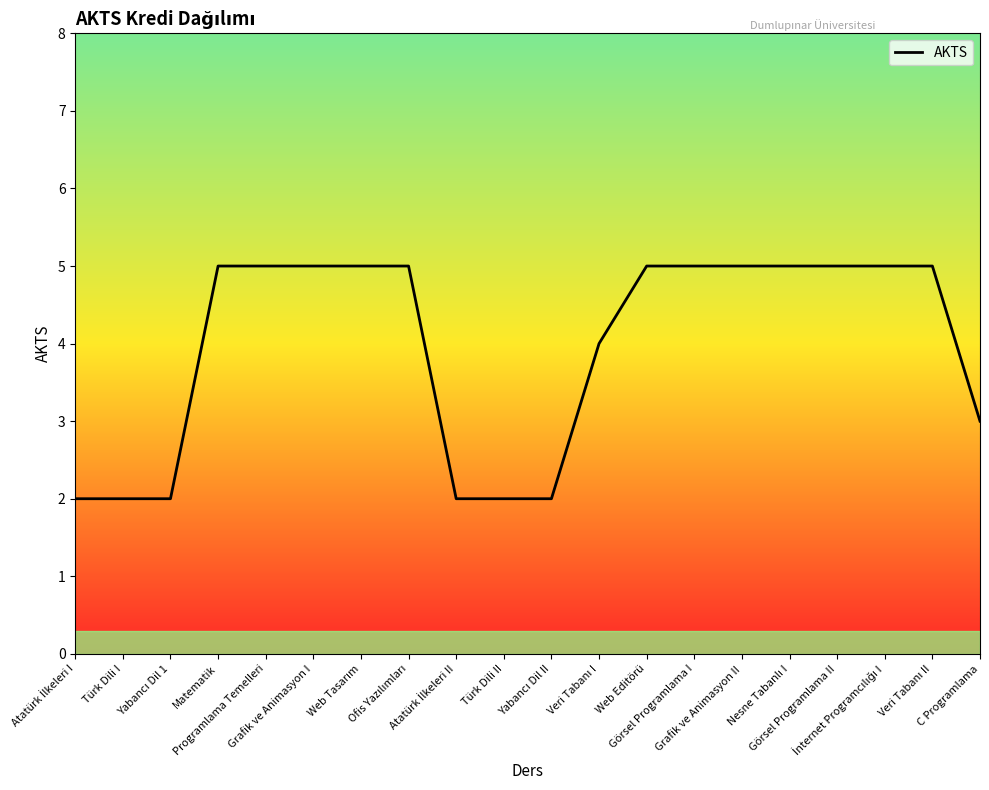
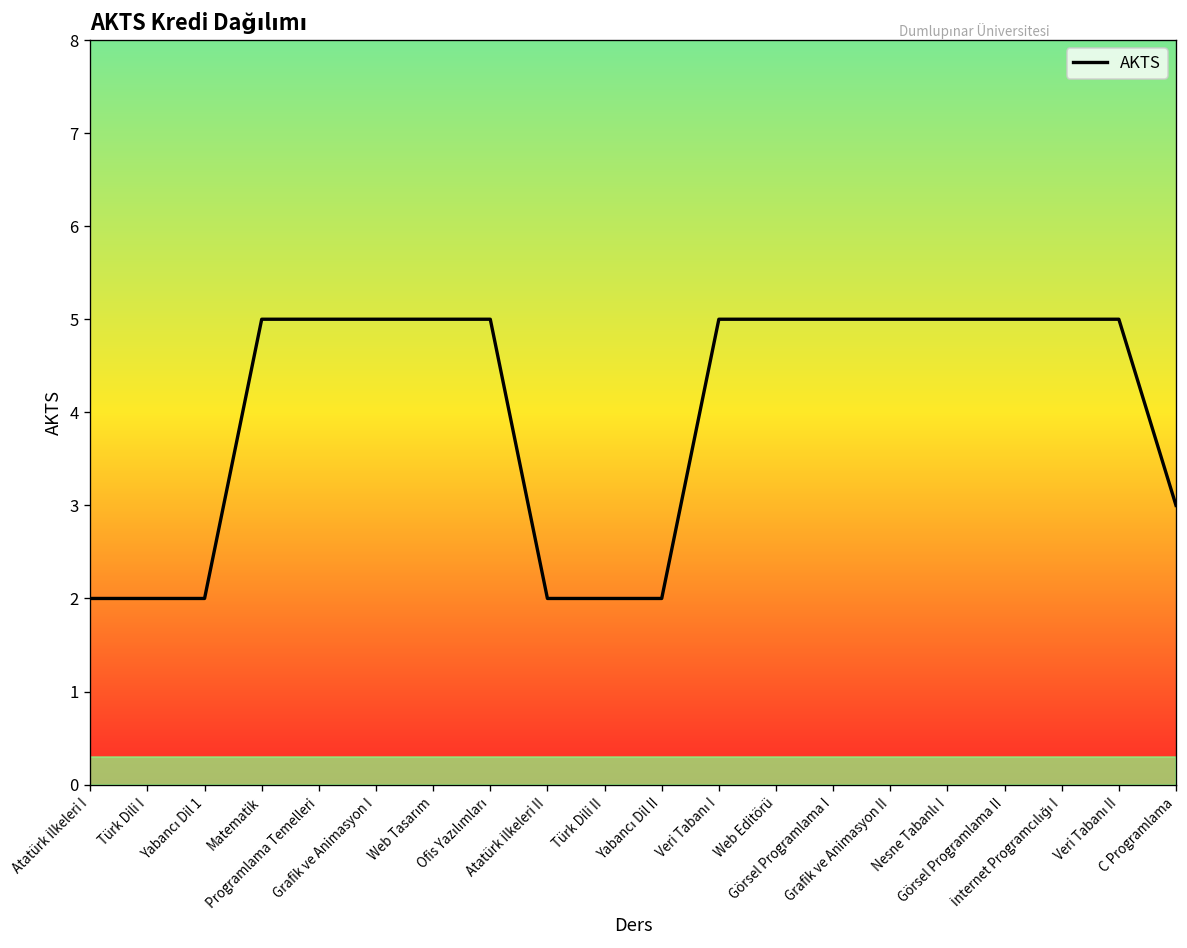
  {
    "Atatürk İlkeleri I": 2,
    "Türk Dili I": 2,
    "Yabancı Dil 1": 2,
    "Matematik": 5,
    "Programlama Temelleri": 5,
    "Grafik ve Animasyon I": 5,
    "Web Tasarım": 5,
    "Ofis Yazılımları": 5,
    "Atatürk İlkeleri II": 2,
    "Türk Dili II": 2,
    "Yabancı Dil II": 2,
-   "Veri Tabanı I": 4,
+   "Veri Tabanı I": 5,
    "Web Editörü": 5,
    "Görsel Programlama I": 5,
    "Grafik ve Animasyon II": 5,
    "Nesne Tabanlı I": 5,
    "Görsel Programlama II": 5,
    "İnternet Programcılığı I": 5,
    "Veri Tabanı II": 5,
    "C Programlama": 3
  }
